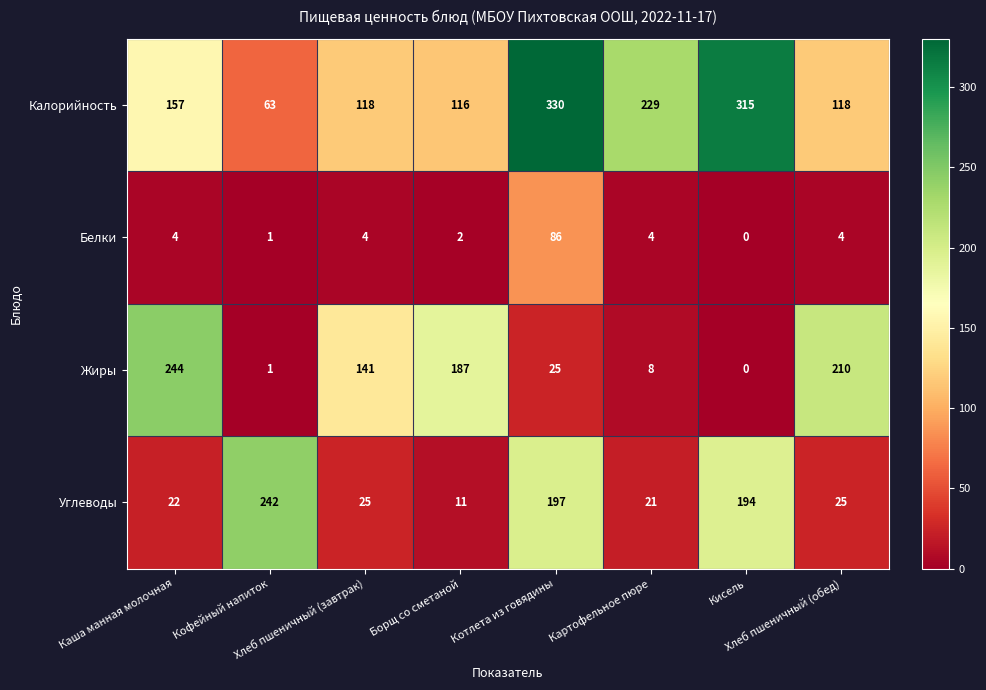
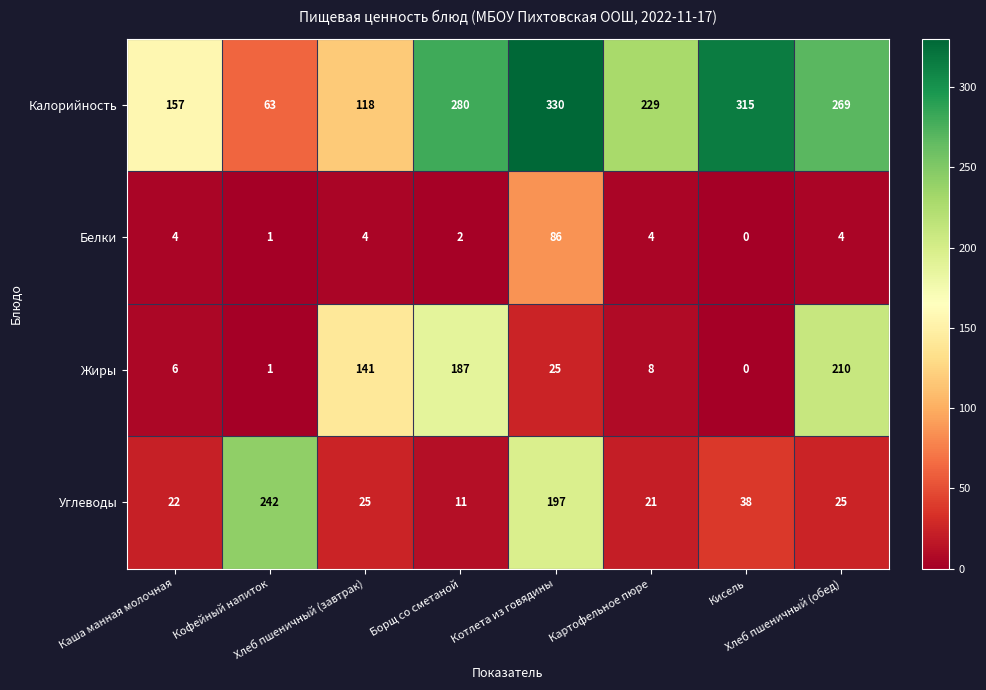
  {
    "Калорийность": {
      "Каша манная молочная": 157,
      "Кофейный напиток": 63,
      "Хлеб пшеничный (завтрак)": 118,
-     "Борщ со сметаной": 116,
+     "Борщ со сметаной": 280,
      "Котлета из говядины": 330,
      "Картофельное пюре": 229,
      "Кисель": 315,
-     "Хлеб пшеничный (обед)": 118
+     "Хлеб пшеничный (обед)": 269
    },
    "Белки": {
      "Каша манная молочная": 4,
      "Кофейный напиток": 1,
      "Хлеб пшеничный (завтрак)": 4,
      "Борщ со сметаной": 2,
      "Котлета из говядины": 86,
      "Картофельное пюре": 4,
      "Кисель": 0,
      "Хлеб пшеничный (обед)": 4
    },
    "Жиры": {
-     "Каша манная молочная": 244,
+     "Каша манная молочная": 6,
      "Кофейный напиток": 1,
      "Хлеб пшеничный (завтрак)": 141,
      "Борщ со сметаной": 187,
      "Котлета из говядины": 25,
      "Картофельное пюре": 8,
      "Кисель": 0,
      "Хлеб пшеничный (обед)": 210
    },
    "Углеводы": {
      "Каша манная молочная": 22,
      "Кофейный напиток": 242,
      "Хлеб пшеничный (завтрак)": 25,
      "Борщ со сметаной": 11,
      "Котлета из говядины": 197,
      "Картофельное пюре": 21,
-     "Кисель": 194,
+     "Кисель": 38,
      "Хлеб пшеничный (обед)": 25
    }
  }
